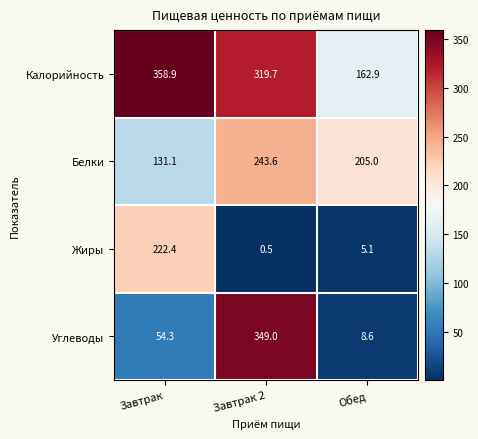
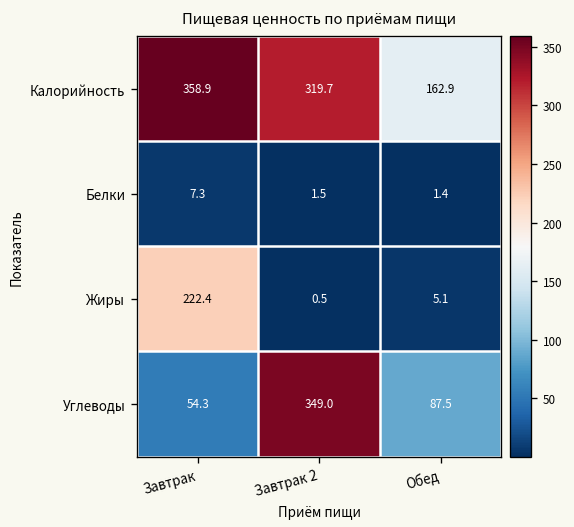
  {
    "Калорийность": {
      "Завтрак": 358.9,
      "Завтрак 2": 319.7,
      "Обед": 162.9
    },
    "Белки": {
-     "Завтрак": 131.1,
-     "Завтрак 2": 243.6,
-     "Обед": 205.0
+     "Завтрак": 7.3,
+     "Завтрак 2": 1.5,
+     "Обед": 1.4
    },
    "Жиры": {
      "Завтрак": 222.4,
      "Завтрак 2": 0.5,
      "Обед": 5.1
    },
    "Углеводы": {
      "Завтрак": 54.3,
      "Завтрак 2": 349.0,
-     "Обед": 8.6
+     "Обед": 87.5
    }
  }
